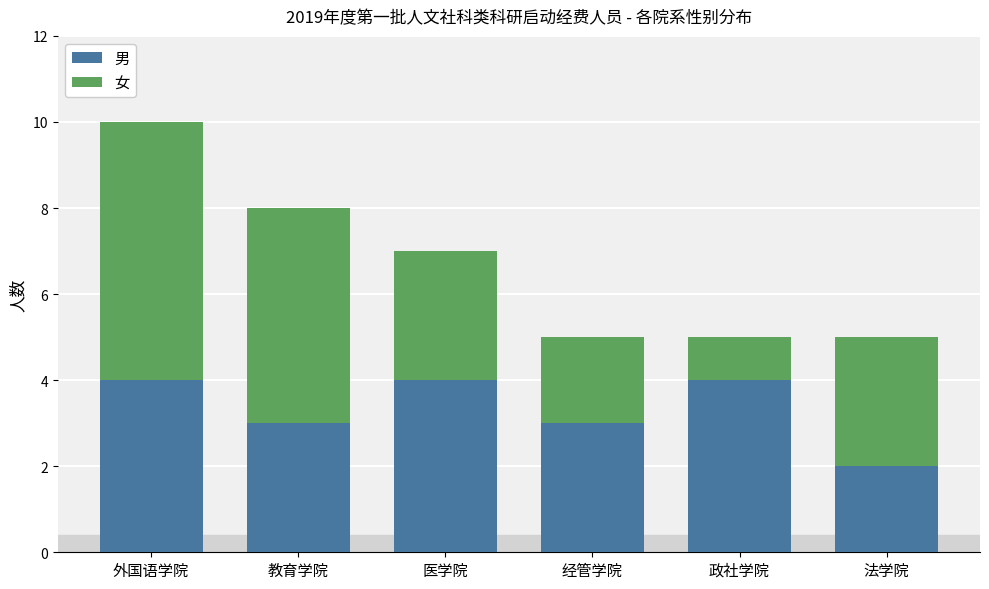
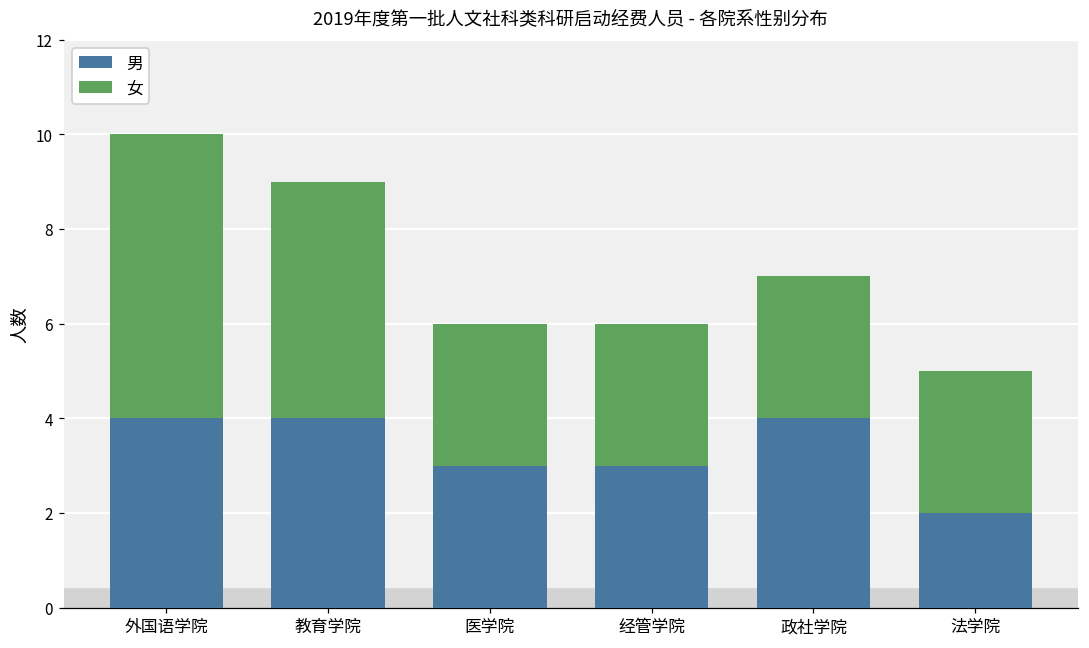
  {
    "男": {
      "外国语学院": 4,
-     "教育学院": 3,
-     "医学院": 4,
+     "教育学院": 4,
+     "医学院": 3,
      "经管学院": 3,
      "政社学院": 4,
      "法学院": 2
    },
    "女": {
      "外国语学院": 6,
      "教育学院": 5,
      "医学院": 3,
-     "经管学院": 2,
-     "政社学院": 1,
+     "经管学院": 3,
+     "政社学院": 3,
      "法学院": 3
    }
  }
